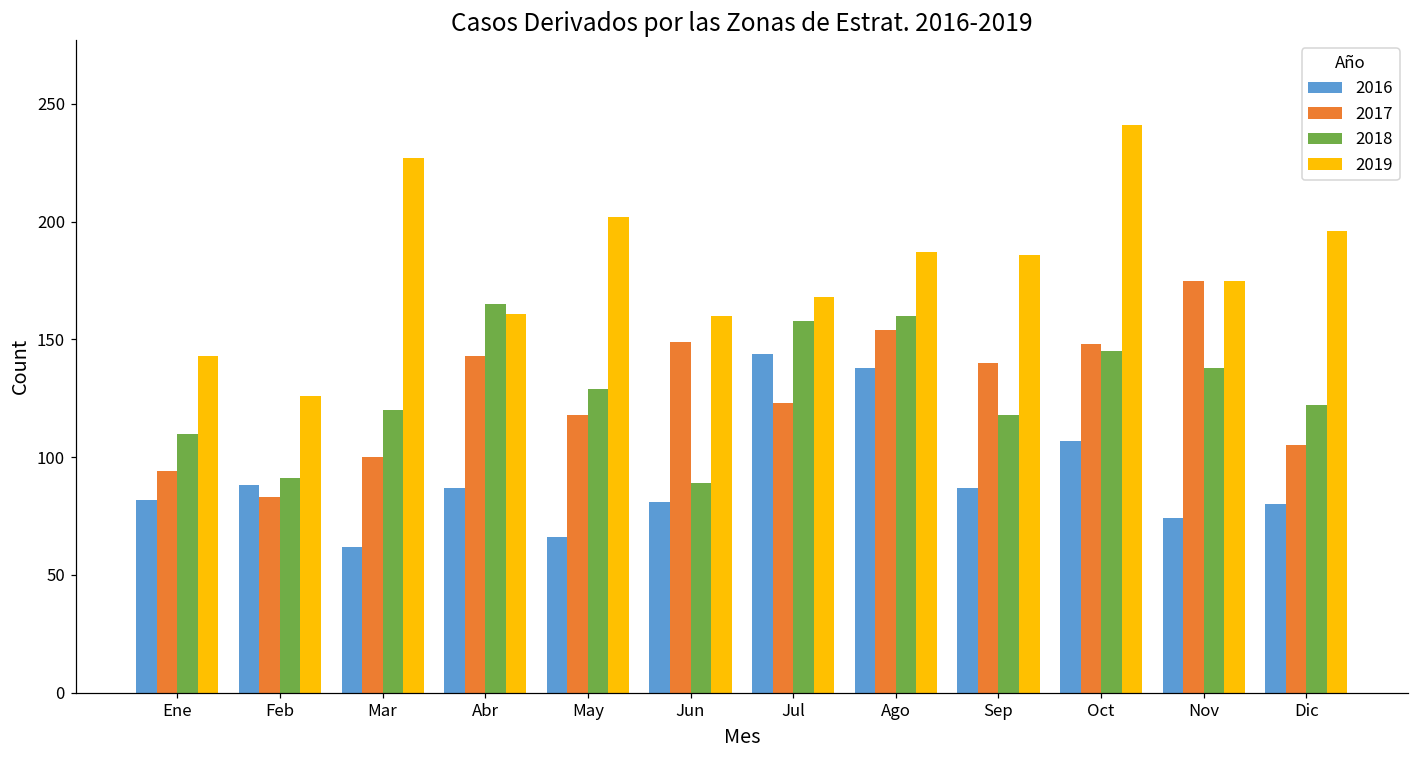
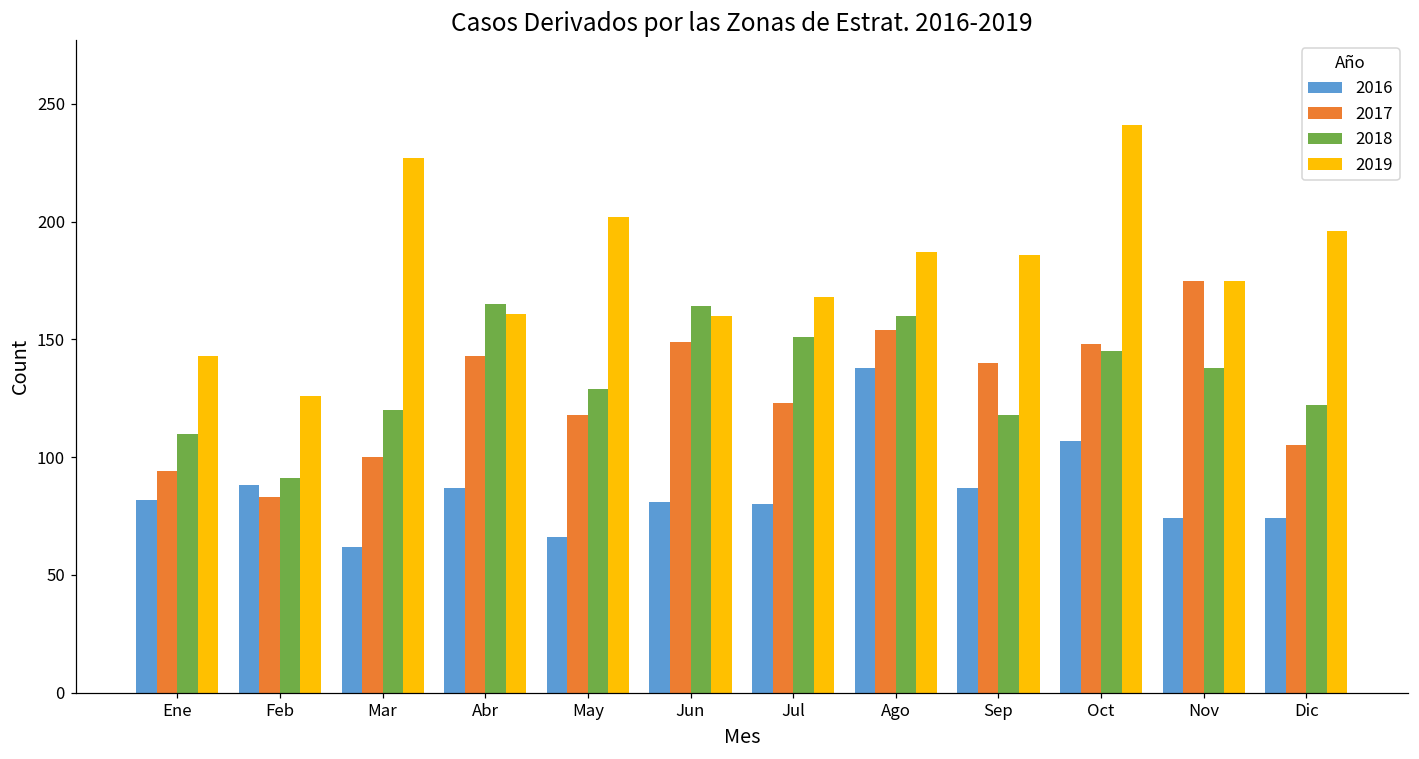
  {
    "2016": {
      "Ene": 82,
      "Feb": 88,
      "Mar": 62,
      "Abr": 87,
      "May": 66,
      "Jun": 81,
-     "Jul": 144,
+     "Jul": 80,
      "Ago": 138,
      "Sep": 87,
      "Oct": 107,
      "Nov": 74,
-     "Dic": 80
+     "Dic": 74
    },
    "2017": {
      "Ene": 94,
      "Feb": 83,
      "Mar": 100,
      "Abr": 143,
      "May": 118,
      "Jun": 149,
      "Jul": 123,
      "Ago": 154,
      "Sep": 140,
      "Oct": 148,
      "Nov": 175,
      "Dic": 105
    },
    "2018": {
      "Ene": 110,
      "Feb": 91,
      "Mar": 120,
      "Abr": 165,
      "May": 129,
-     "Jun": 89,
-     "Jul": 158,
+     "Jun": 164,
+     "Jul": 151,
      "Ago": 160,
      "Sep": 118,
      "Oct": 145,
      "Nov": 138,
      "Dic": 122
    },
    "2019": {
      "Ene": 143,
      "Feb": 126,
      "Mar": 227,
      "Abr": 161,
      "May": 202,
      "Jun": 160,
      "Jul": 168,
      "Ago": 187,
      "Sep": 186,
      "Oct": 241,
      "Nov": 175,
      "Dic": 196
    }
  }
